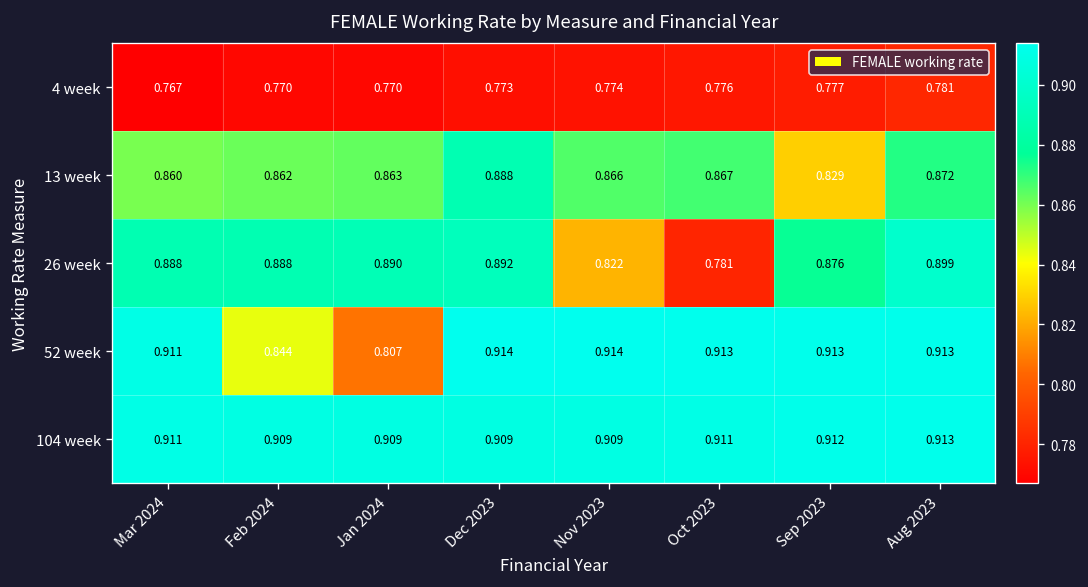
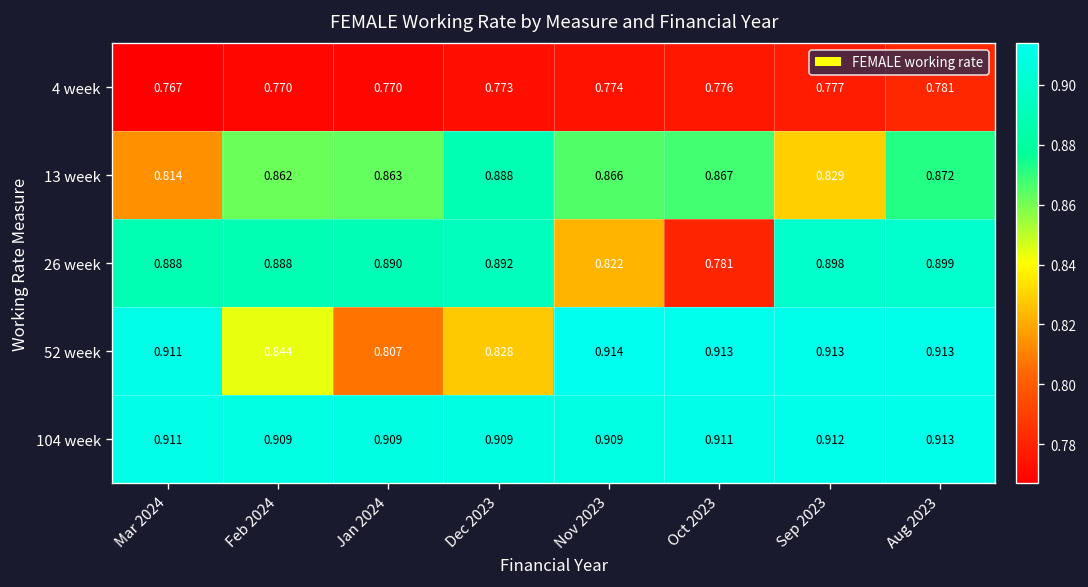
  {
    "4 week": {
      "Mar 2024": 0.767,
      "Feb 2024": 0.770,
      "Jan 2024": 0.770,
      "Dec 2023": 0.773,
      "Nov 2023": 0.774,
      "Oct 2023": 0.776,
      "Sep 2023": 0.777,
      "Aug 2023": 0.781
    },
    "13 week": {
-     "Mar 2024": 0.860,
+     "Mar 2024": 0.814,
      "Feb 2024": 0.862,
      "Jan 2024": 0.863,
      "Dec 2023": 0.888,
      "Nov 2023": 0.866,
      "Oct 2023": 0.867,
      "Sep 2023": 0.829,
      "Aug 2023": 0.872
    },
    "26 week": {
      "Mar 2024": 0.888,
      "Feb 2024": 0.888,
      "Jan 2024": 0.890,
      "Dec 2023": 0.892,
      "Nov 2023": 0.822,
      "Oct 2023": 0.781,
-     "Sep 2023": 0.876,
+     "Sep 2023": 0.898,
      "Aug 2023": 0.899
    },
    "52 week": {
      "Mar 2024": 0.911,
      "Feb 2024": 0.844,
      "Jan 2024": 0.807,
-     "Dec 2023": 0.914,
+     "Dec 2023": 0.828,
      "Nov 2023": 0.914,
      "Oct 2023": 0.913,
      "Sep 2023": 0.913,
      "Aug 2023": 0.913
    },
    "104 week": {
      "Mar 2024": 0.911,
      "Feb 2024": 0.909,
      "Jan 2024": 0.909,
      "Dec 2023": 0.909,
      "Nov 2023": 0.909,
      "Oct 2023": 0.911,
      "Sep 2023": 0.912,
      "Aug 2023": 0.913
    }
  }
